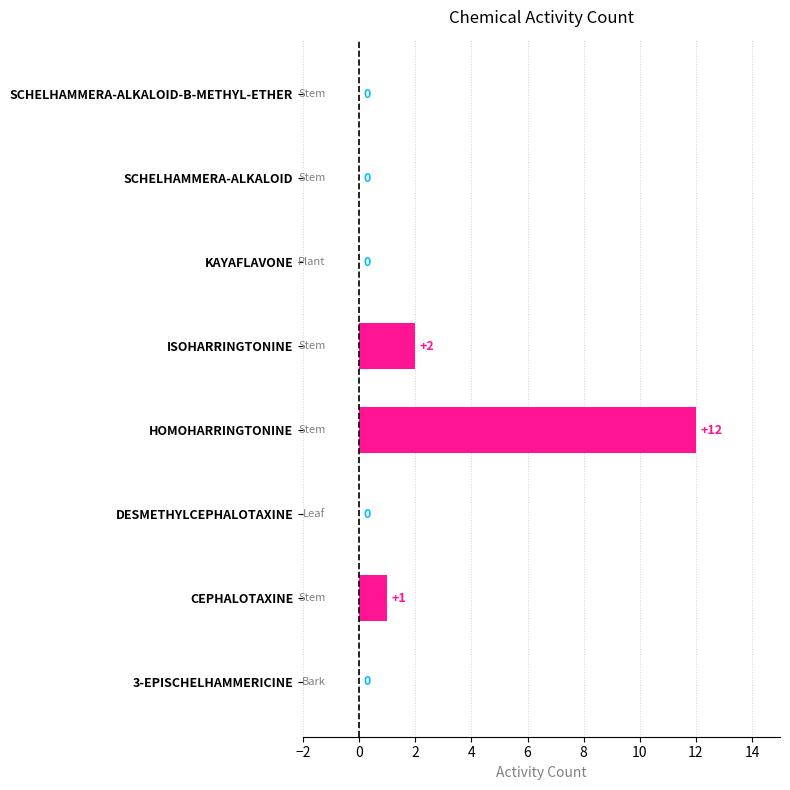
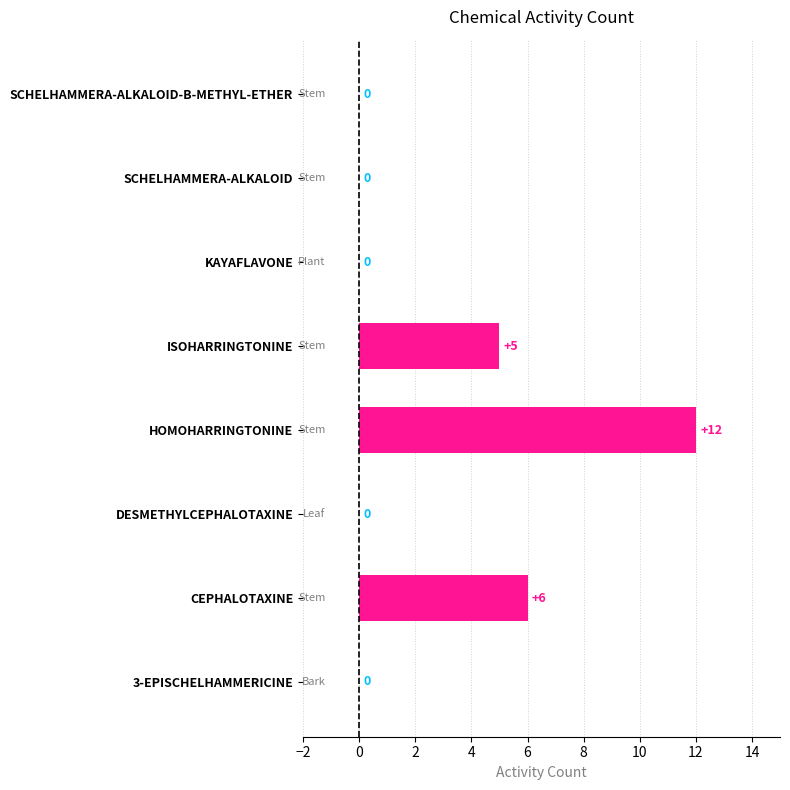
  {
    "SCHELHAMMERA-ALKALOID-B-METHYL-ETHER": "0",
    "SCHELHAMMERA-ALKALOID": "0",
    "KAYAFLAVONE": "0",
-   "ISOHARRINGTONINE": "+2",
+   "ISOHARRINGTONINE": "+5",
    "HOMOHARRINGTONINE": "+12",
    "DESMETHYLCEPHALOTAXINE": "0",
-   "CEPHALOTAXINE": "+1",
+   "CEPHALOTAXINE": "+6",
    "3-EPISCHELHAMMERICINE": "0"
  }
